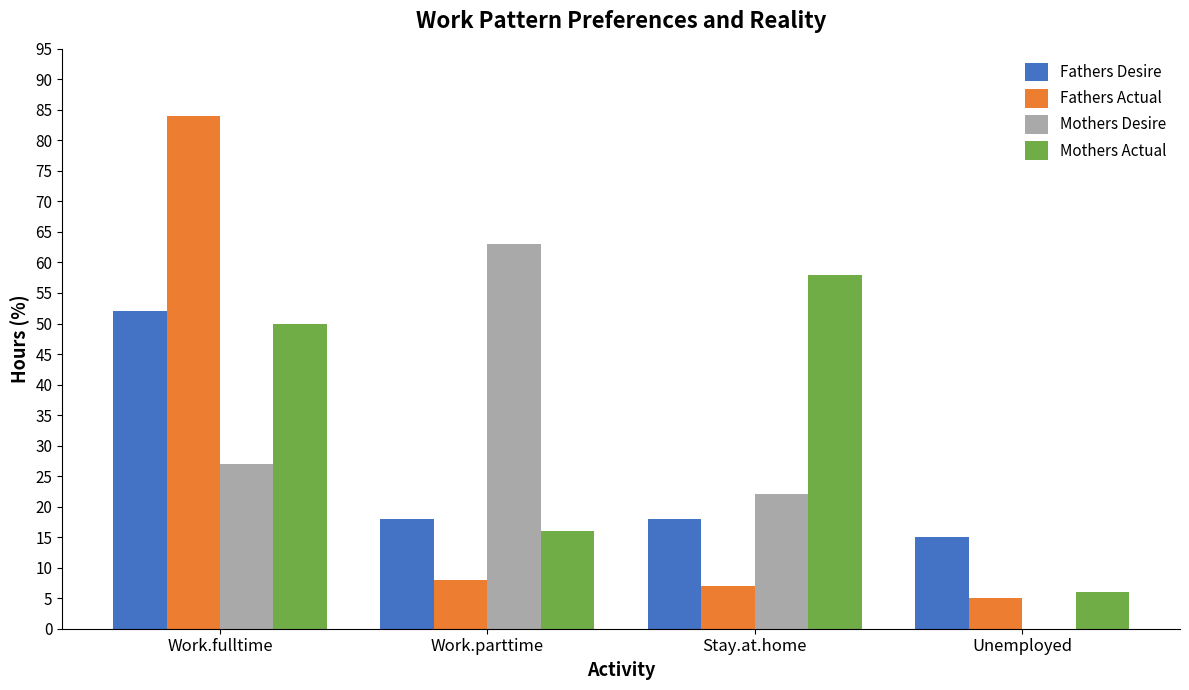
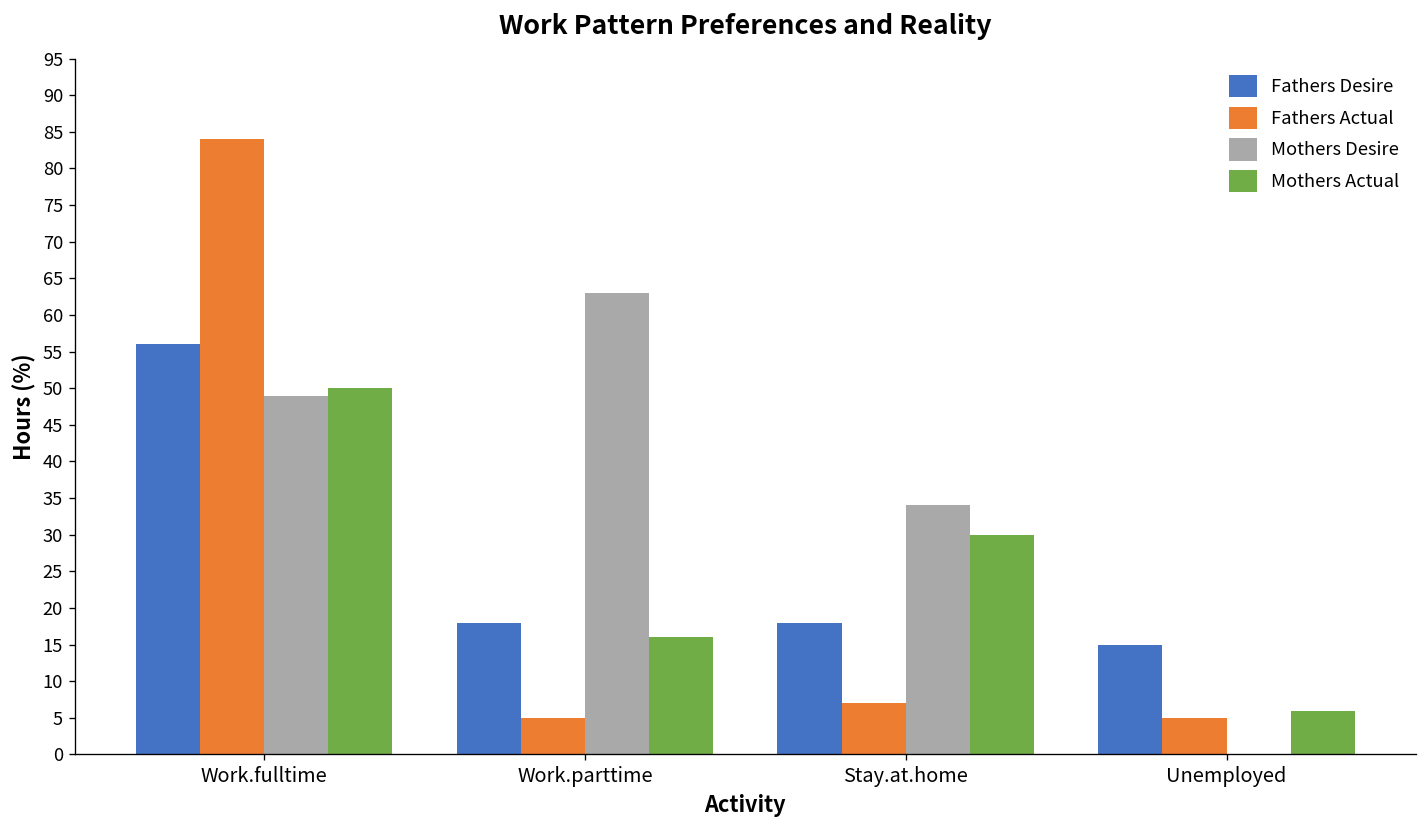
  {
    "Fathers Desire": {
-     "Work.fulltime": 52,
+     "Work.fulltime": 56,
      "Work.parttime": 18,
      "Stay.at.home": 18,
      "Unemployed": 15
    },
    "Fathers Actual": {
      "Work.fulltime": 84,
-     "Work.parttime": 8,
+     "Work.parttime": 5,
      "Stay.at.home": 7,
      "Unemployed": 5
    },
    "Mothers Desire": {
-     "Work.fulltime": 27,
+     "Work.fulltime": 49,
      "Work.parttime": 63,
-     "Stay.at.home": 22,
+     "Stay.at.home": 34,
      "Unemployed": 0
    },
    "Mothers Actual": {
      "Work.fulltime": 50,
      "Work.parttime": 16,
-     "Stay.at.home": 58,
+     "Stay.at.home": 30,
      "Unemployed": 6
    }
  }
